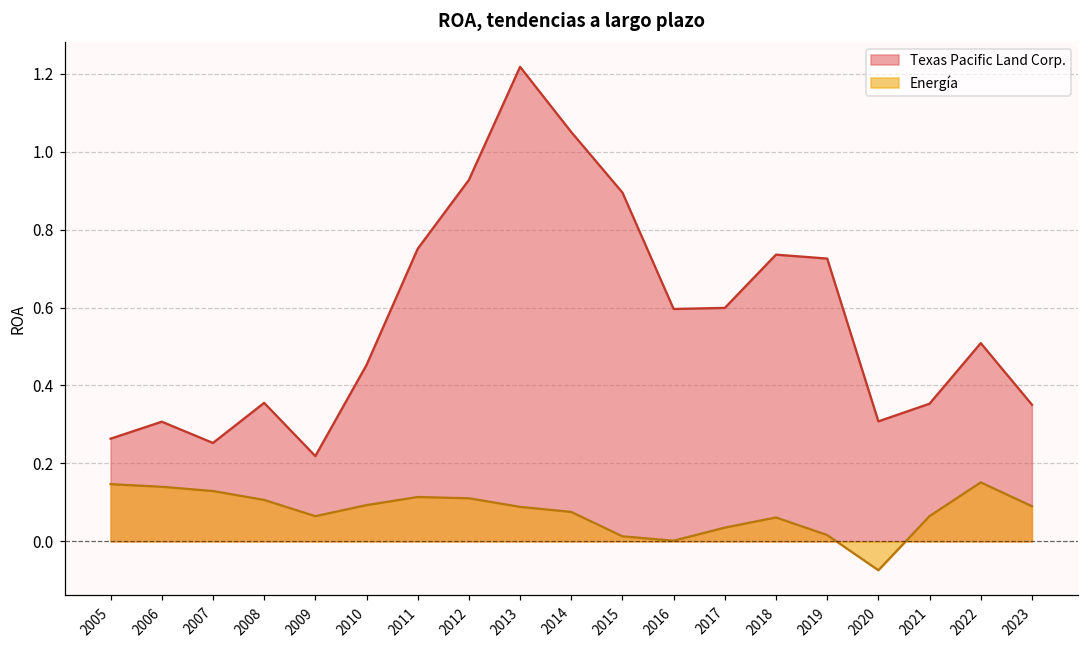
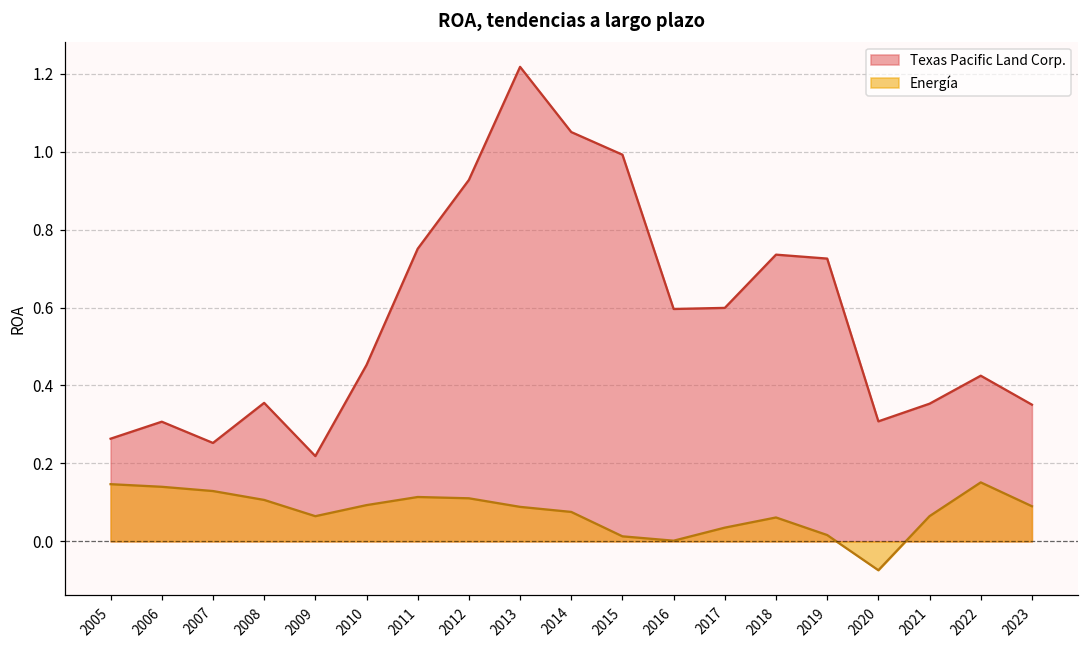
  {
    "Texas Pacific Land Corp.": {
      "2005": 0.26,
      "2006": 0.31,
      "2007": 0.25,
      "2008": 0.36,
      "2009": 0.22,
      "2010": 0.45,
      "2011": 0.75,
      "2012": 0.93,
      "2013": 1.22,
      "2014": 1.05,
-     "2015": 0.90,
+     "2015": 0.99,
      "2016": 0.60,
      "2017": 0.60,
      "2018": 0.74,
      "2019": 0.73,
      "2020": 0.31,
      "2021": 0.35,
-     "2022": 0.51,
+     "2022": 0.43,
      "2023": 0.35
    }
  }
